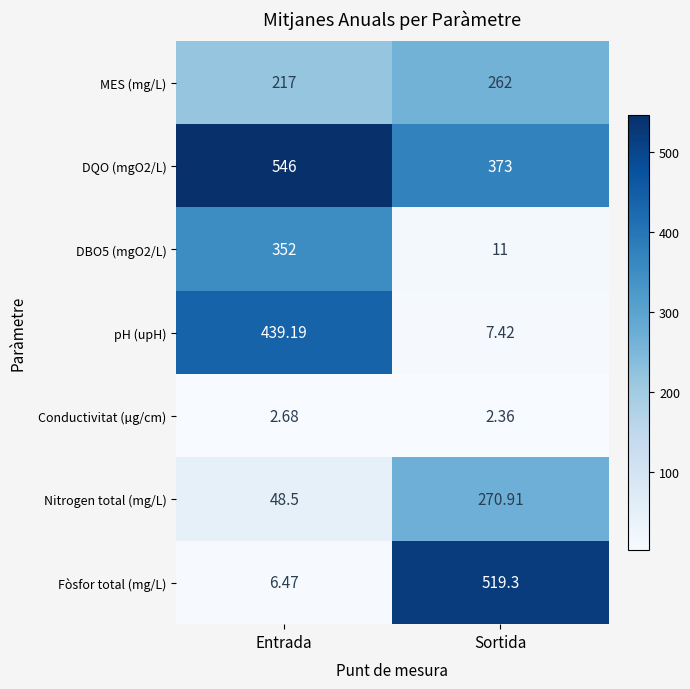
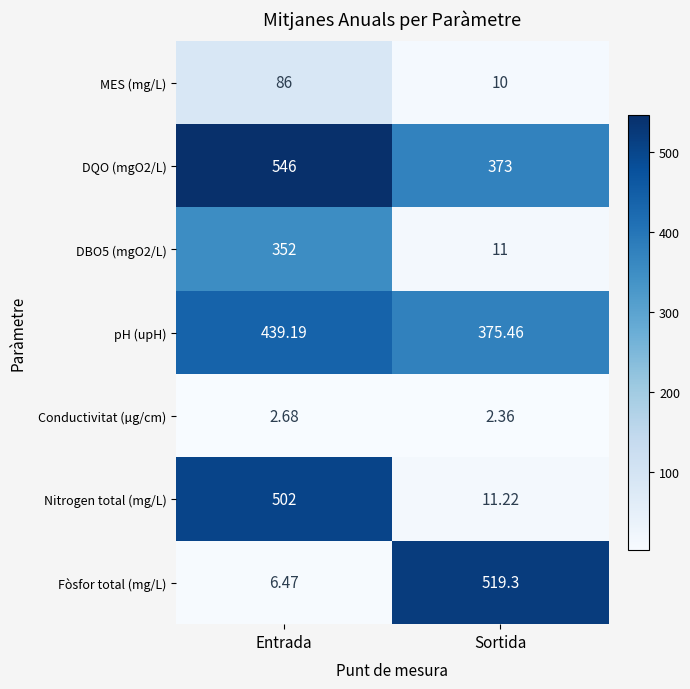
  {
    "MES (mg/L)": {
-     "Entrada": 217,
-     "Sortida": 262
+     "Entrada": 86,
+     "Sortida": 10
    },
    "DQO (mgO2/L)": {
      "Entrada": 546,
      "Sortida": 373
    },
    "DBO5 (mgO2/L)": {
      "Entrada": 352,
      "Sortida": 11
    },
    "pH (upH)": {
      "Entrada": 439.19,
-     "Sortida": 7.42
+     "Sortida": 375.46
    },
    "Conductivitat (µg/cm)": {
      "Entrada": 2.68,
      "Sortida": 2.36
    },
    "Nitrogen total (mg/L)": {
-     "Entrada": 48.5,
-     "Sortida": 270.91
+     "Entrada": 502,
+     "Sortida": 11.22
    },
    "Fòsfor total (mg/L)": {
      "Entrada": 6.47,
      "Sortida": 519.3
    }
  }
